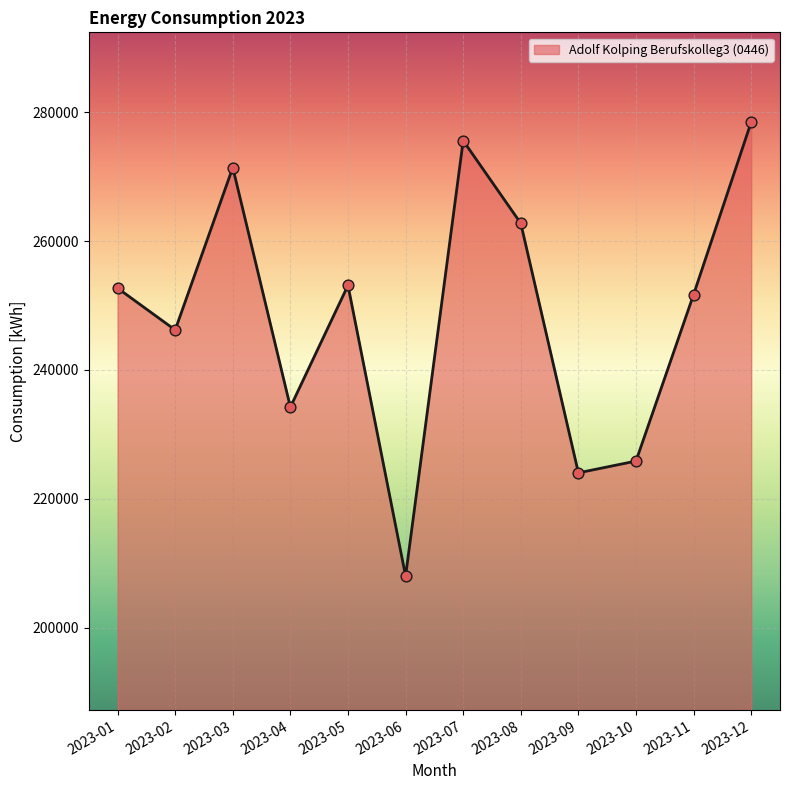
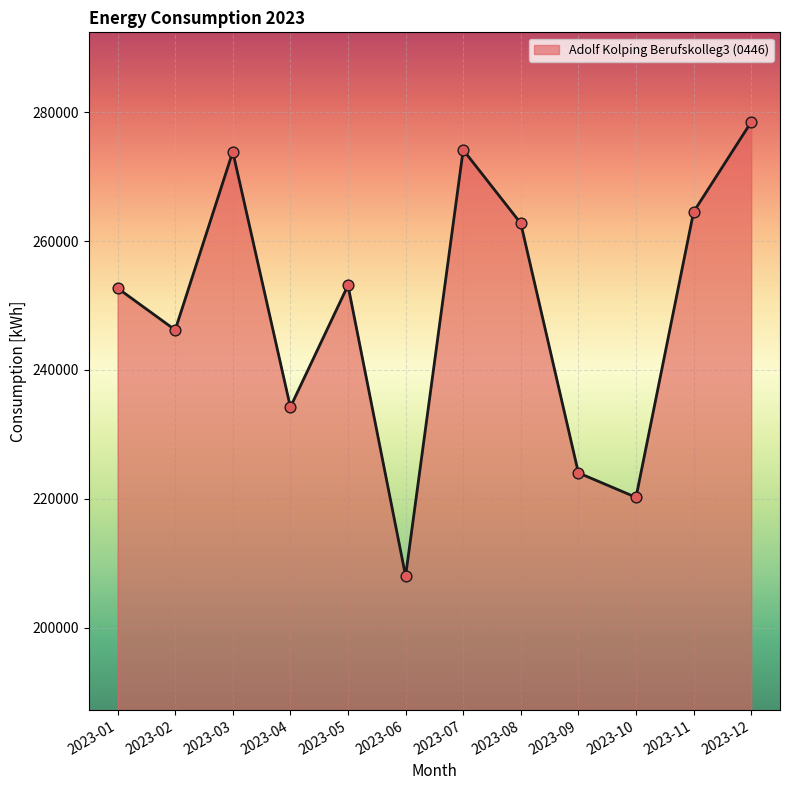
  {
    "2023-01": 253000,
    "2023-02": 246000,
-   "2023-03": 271000,
+   "2023-03": 274000,
    "2023-04": 234000,
    "2023-05": 253000,
    "2023-06": 208000,
-   "2023-07": 276000,
+   "2023-07": 274000,
    "2023-08": 263000,
    "2023-09": 224000,
-   "2023-10": 226000,
-   "2023-11": 252000,
+   "2023-10": 220000,
+   "2023-11": 265000,
    "2023-12": 278000
  }
